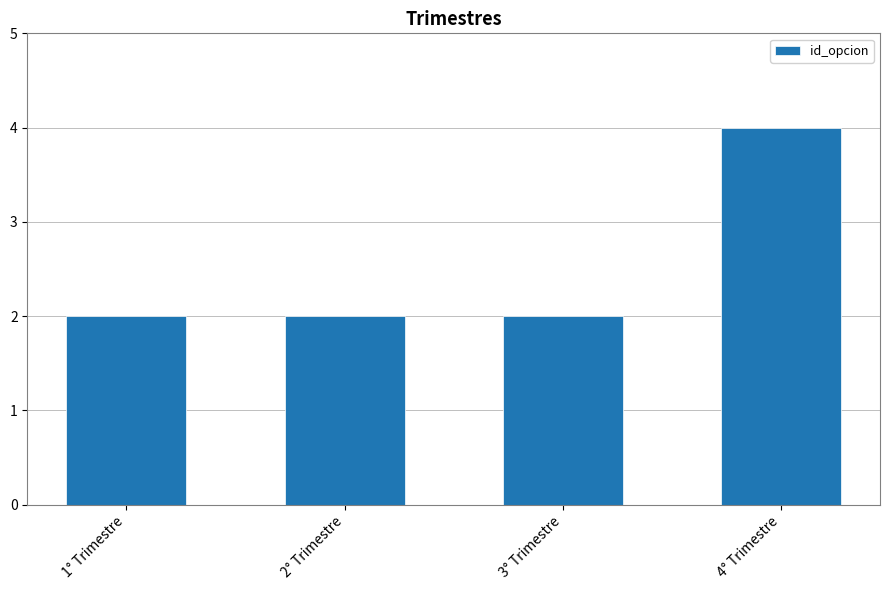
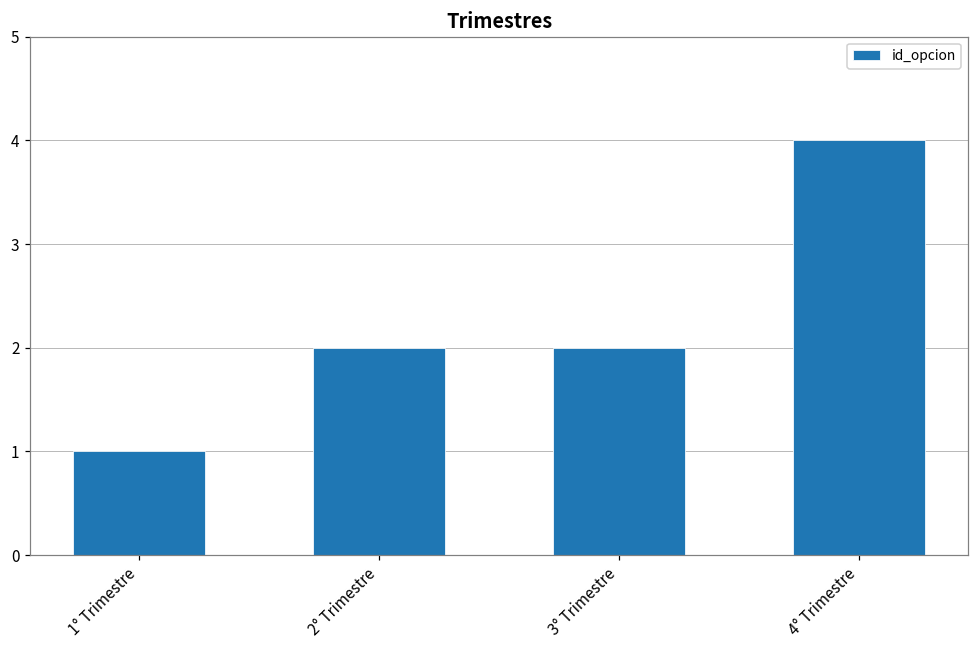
  {
-   "1° Trimestre": 2,
+   "1° Trimestre": 1,
    "2° Trimestre": 2,
    "3° Trimestre": 2,
    "4° Trimestre": 4
  }
